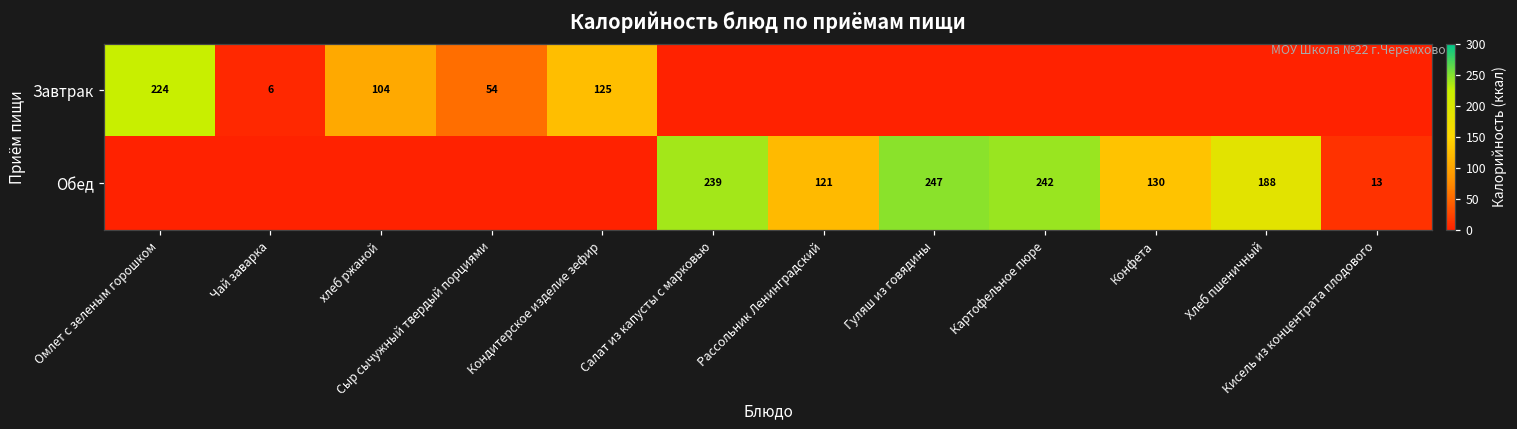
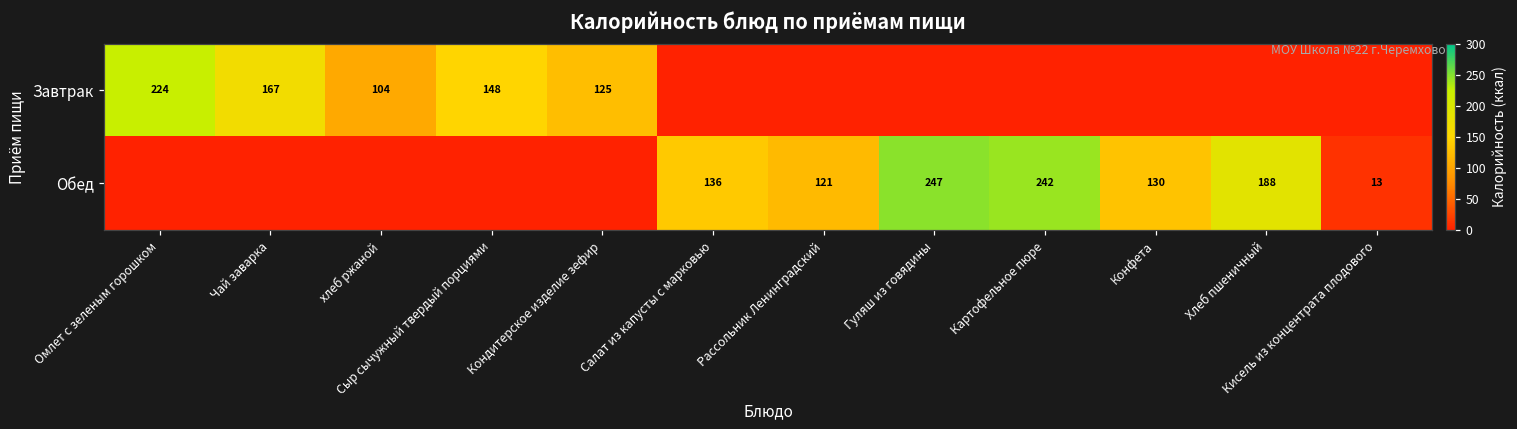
  {
    "Завтрак": {
      "Омлет с зеленым горошком": 224,
-     "Чай заварка": 6,
+     "Чай заварка": 167,
      "хлеб ржаной": 104,
-     "Сыр сычужный твердый порциями": 54,
+     "Сыр сычужный твердый порциями": 148,
      "Кондитерское изделие зефир": 125,
      "Кисель из концентрата плодового": 22
    },
    "Обед": {
-     "Салат из капусты с марковью": 239,
+     "Салат из капусты с марковью": 136,
      "Рассольник Ленинградский": 121,
      "Гуляш из говядины": 247,
      "Картофельное пюре": 242,
      "Конфета": 130,
      "Хлеб пшеничный": 188,
      "Кисель из концентрата плодового": 13
    }
  }
